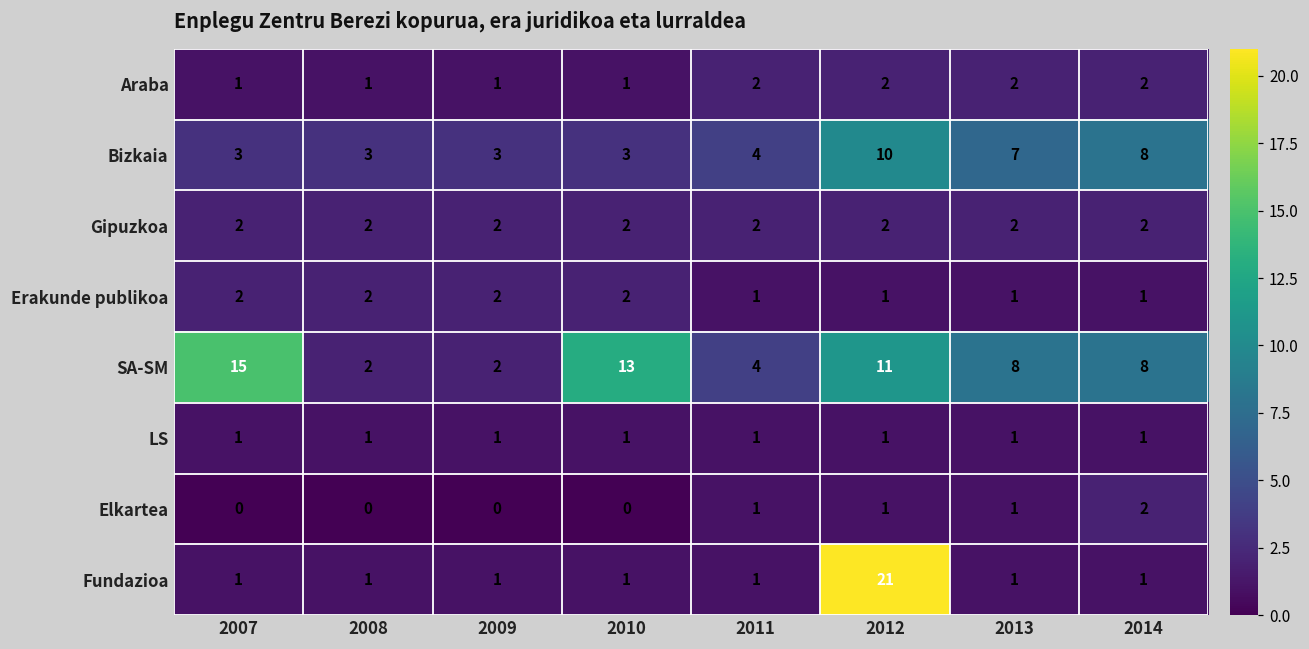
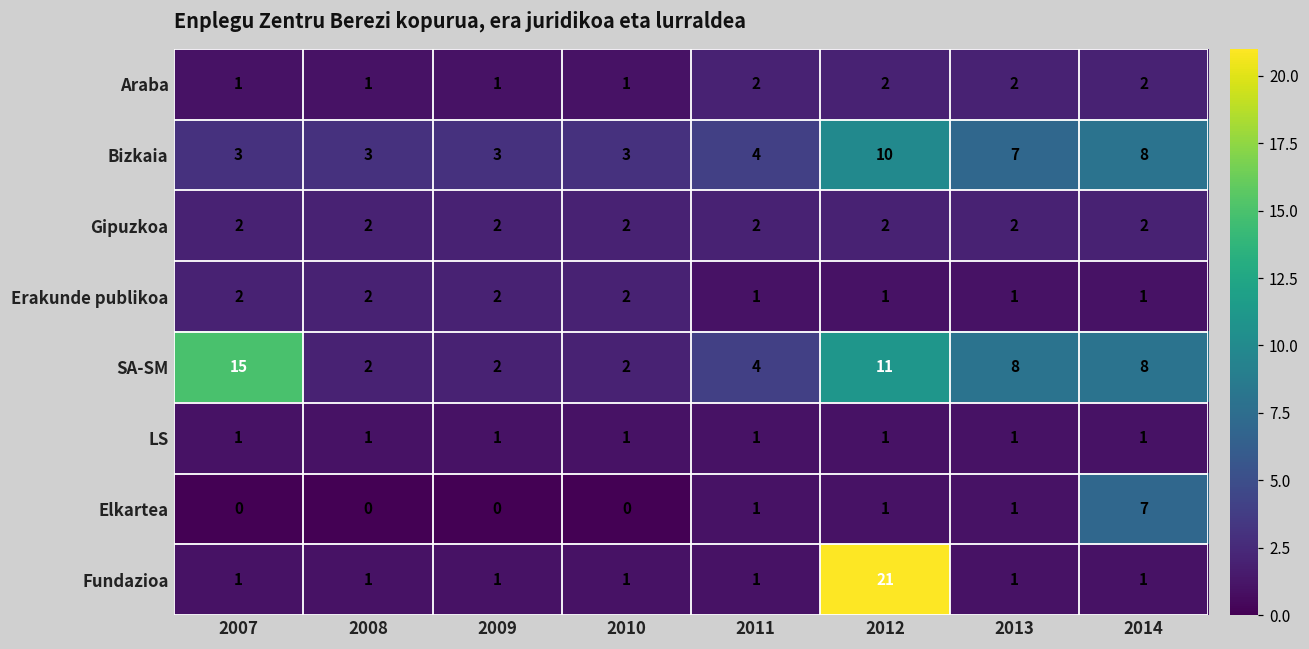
  {
    "Araba": {
      "2007": 1,
      "2008": 1,
      "2009": 1,
      "2010": 1,
      "2011": 2,
      "2012": 2,
      "2013": 2,
      "2014": 2
    },
    "Bizkaia": {
      "2007": 3,
      "2008": 3,
      "2009": 3,
      "2010": 3,
      "2011": 4,
      "2012": 10,
      "2013": 7,
      "2014": 8
    },
    "Gipuzkoa": {
      "2007": 2,
      "2008": 2,
      "2009": 2,
      "2010": 2,
      "2011": 2,
      "2012": 2,
      "2013": 2,
      "2014": 2
    },
    "Erakunde publikoa": {
      "2007": 2,
      "2008": 2,
      "2009": 2,
      "2010": 2,
      "2011": 1,
      "2012": 1,
      "2013": 1,
      "2014": 1
    },
    "SA-SM": {
      "2007": 15,
      "2008": 2,
      "2009": 2,
-     "2010": 13,
+     "2010": 2,
      "2011": 4,
      "2012": 11,
      "2013": 8,
      "2014": 8
    },
    "LS": {
      "2007": 1,
      "2008": 1,
      "2009": 1,
      "2010": 1,
      "2011": 1,
      "2012": 1,
      "2013": 1,
      "2014": 1
    },
    "Elkartea": {
      "2007": 0,
      "2008": 0,
      "2009": 0,
      "2010": 0,
      "2011": 1,
      "2012": 1,
      "2013": 1,
-     "2014": 2
+     "2014": 7
    },
    "Fundazioa": {
      "2007": 1,
      "2008": 1,
      "2009": 1,
      "2010": 1,
      "2011": 1,
      "2012": 21,
      "2013": 1,
      "2014": 1
    }
  }
